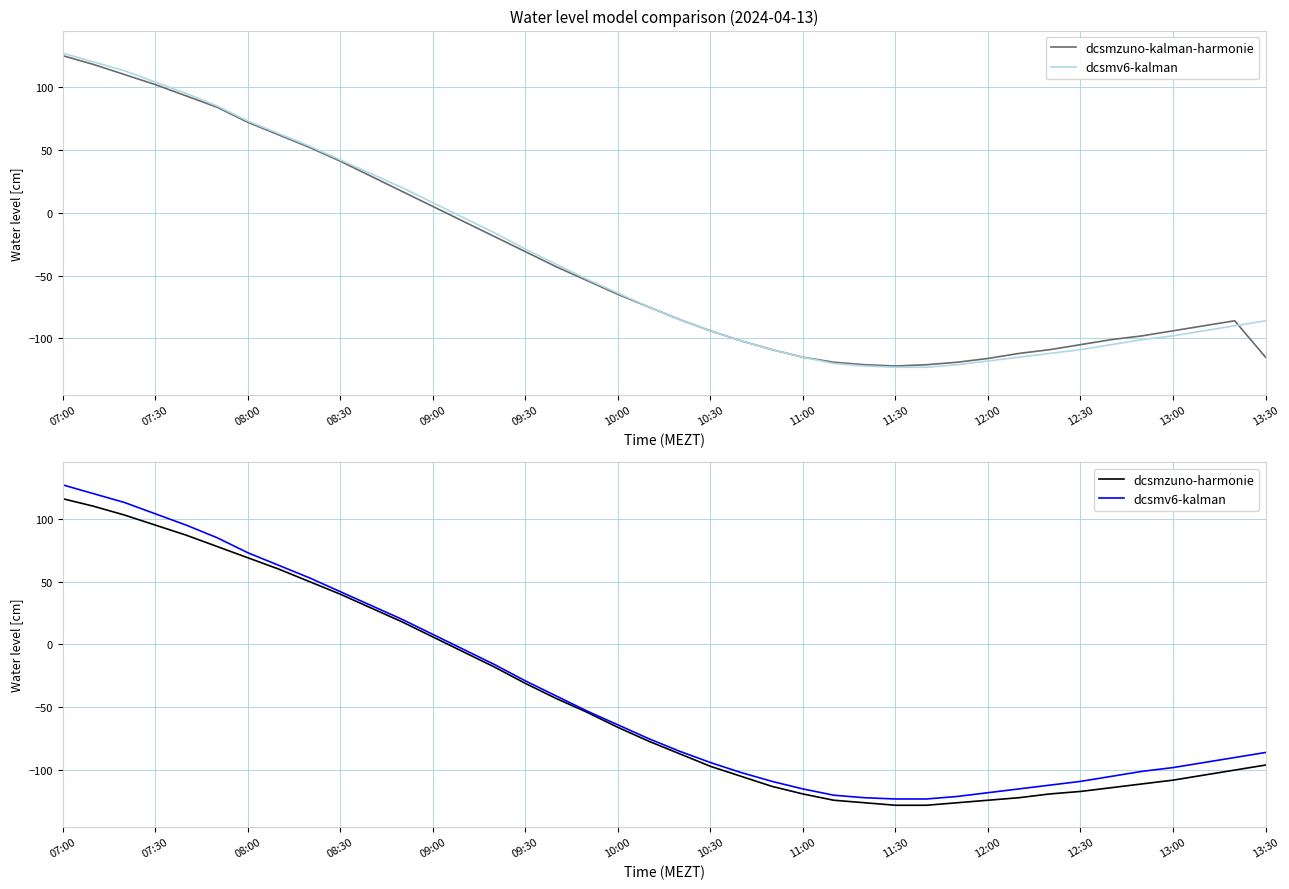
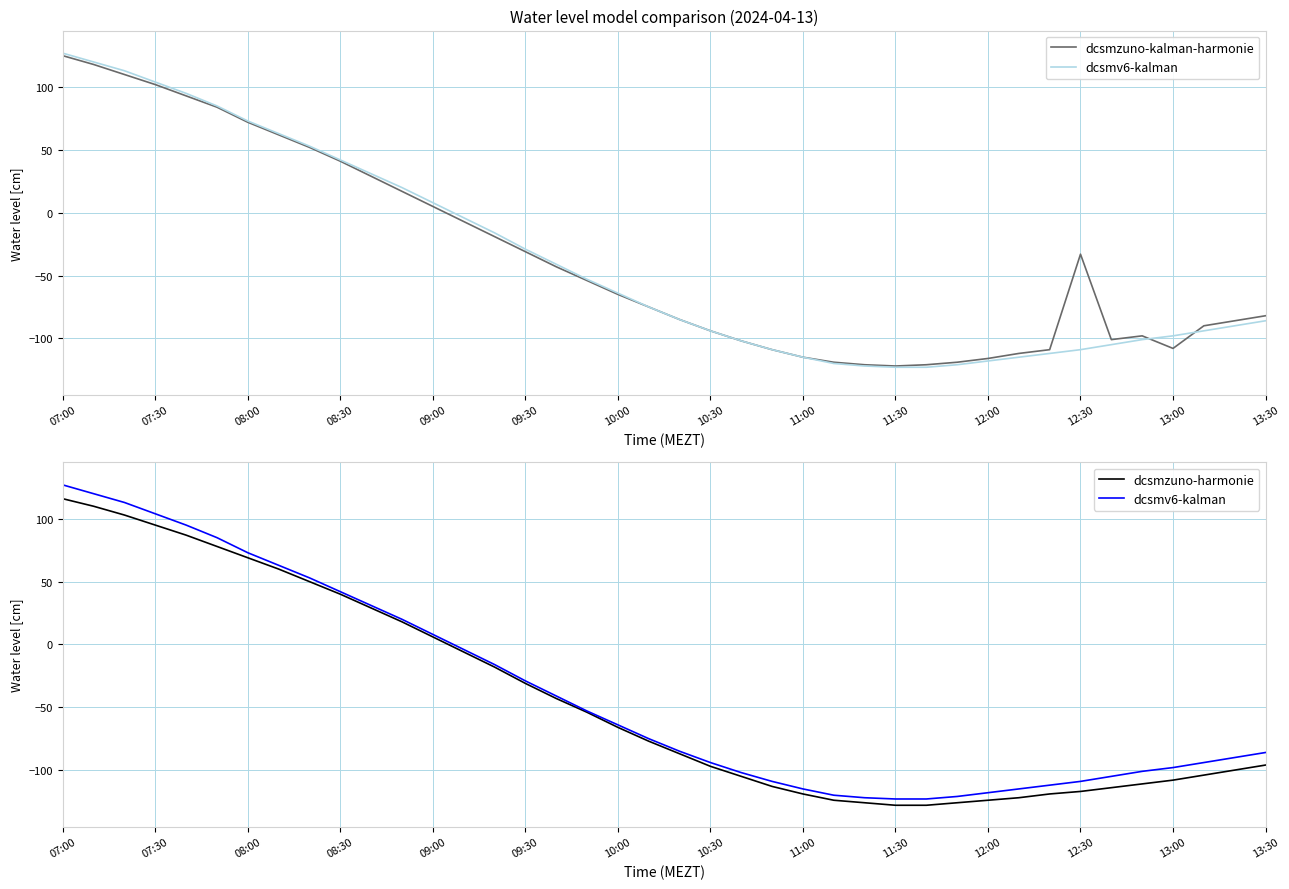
  {
    "Water level model comparison (2024-04-13)": {
      "dcsmzuno-kalman-harmonie": {
        "09:00": 5,
-       "12:30": -105,
-       "13:00": -94,
-       "13:30": -115
+       "12:30": -33,
+       "13:00": -108,
+       "13:30": -82
      }
    }
  }
